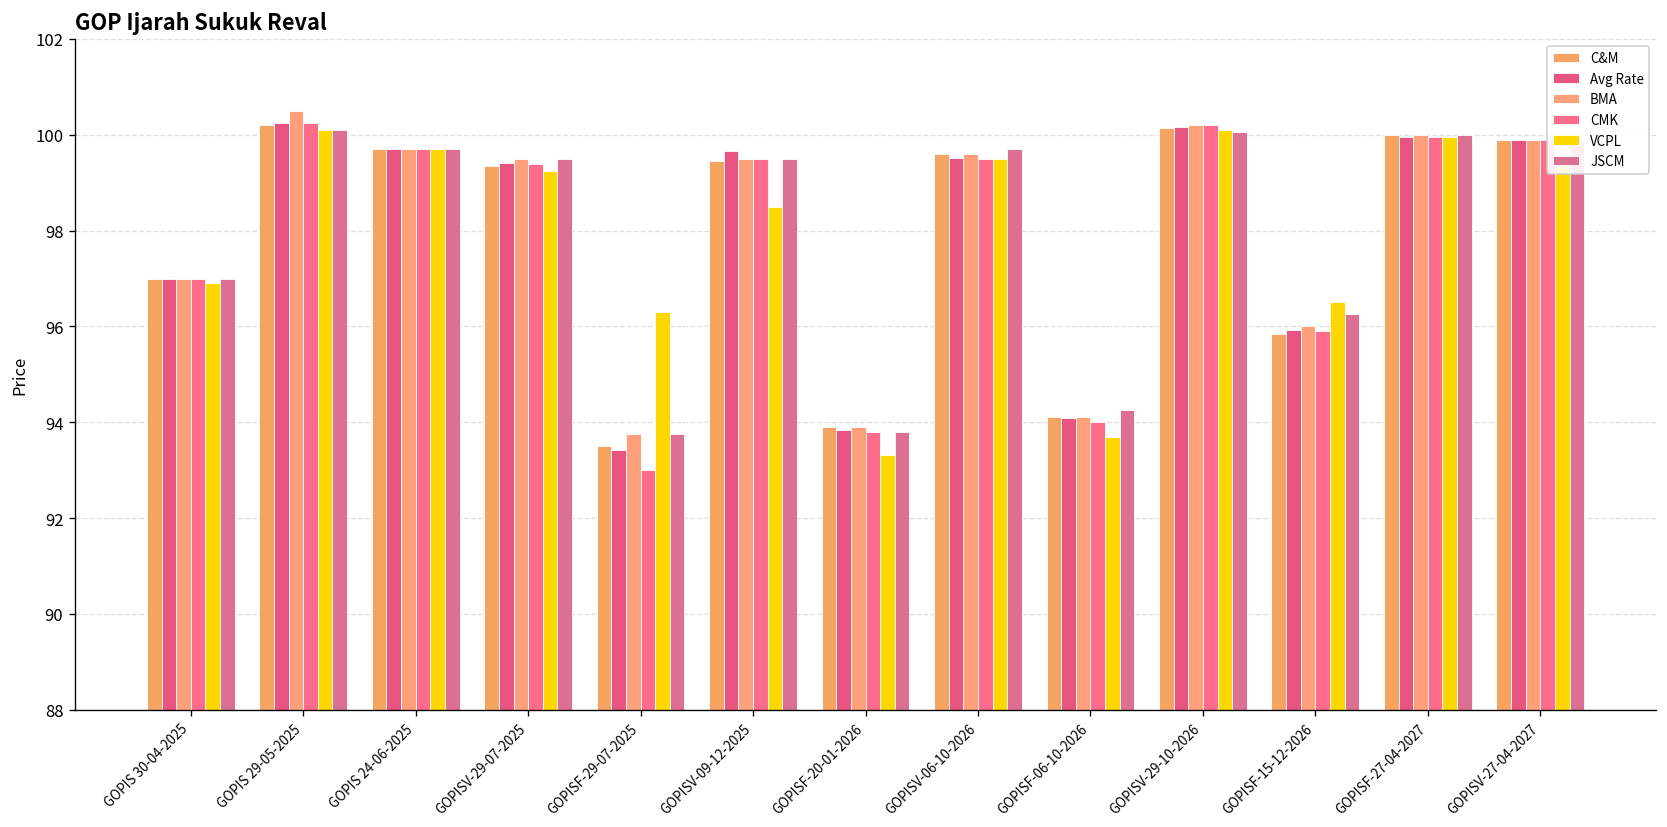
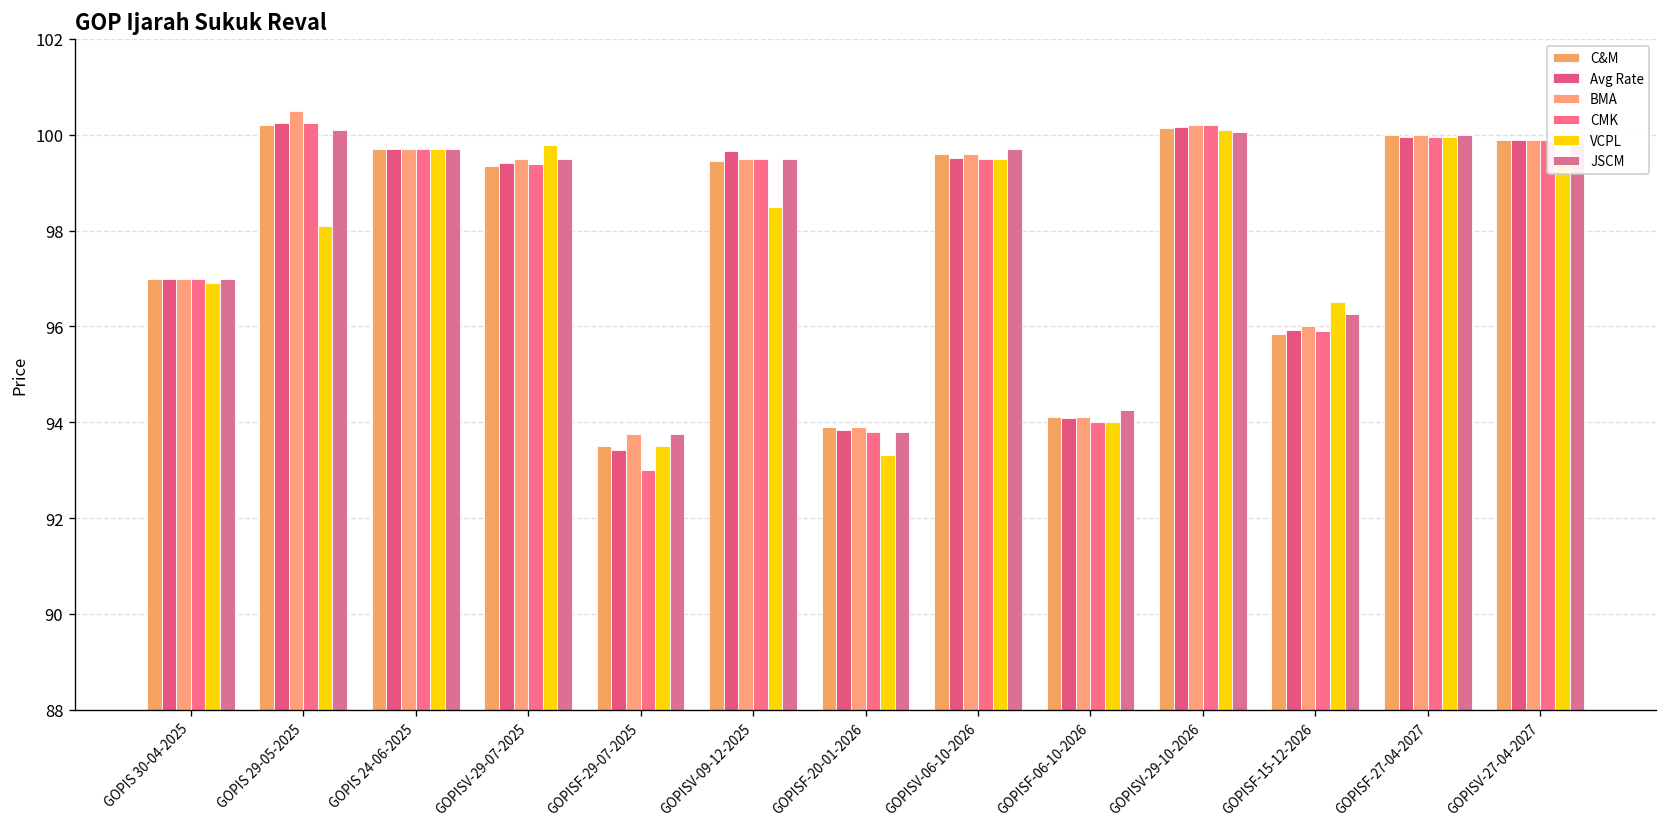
  {
    "VCPL": {
      "GOPIS 30-04-2025": 96.9,
-     "GOPIS 29-05-2025": 100.1,
+     "GOPIS 29-05-2025": 98.1,
      "GOPIS 24-06-2025": 99.7,
-     "GOPISV-29-07-2025": 99.3,
-     "GOPISF-29-07-2025": 96.3,
+     "GOPISV-29-07-2025": 99.8,
+     "GOPISF-29-07-2025": 93.5,
      "GOPISV-09-12-2025": 98.5,
      "GOPISF-20-01-2026": 93.3,
      "GOPISV-06-10-2026": 99.5,
-     "GOPISF-06-10-2026": 93.7,
+     "GOPISF-06-10-2026": 94.0,
      "GOPISV-29-10-2026": 100.1,
      "GOPISF-15-12-2026": 96.5,
      "GOPISF-27-04-2027": 100.0
    }
  }
